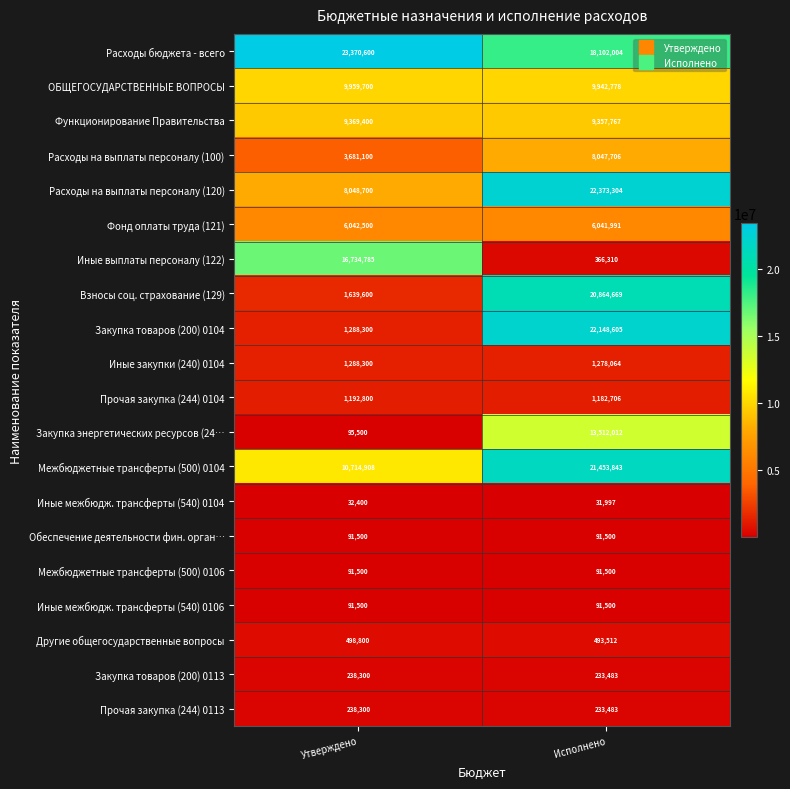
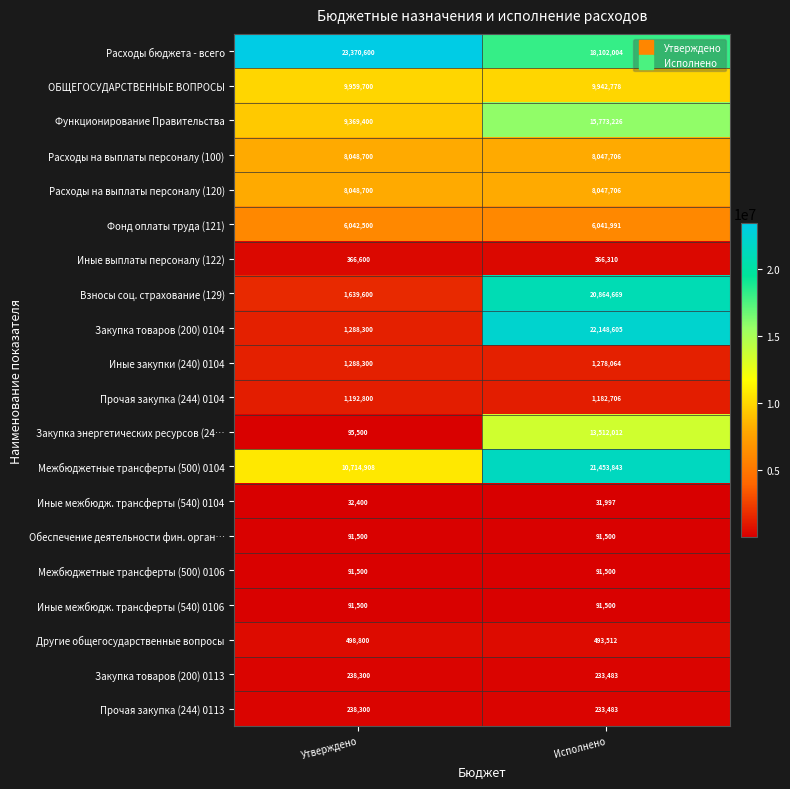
  {
    "Расходы бюджета - всего": {
      "Утверждено": "23,370,600",
      "Исполнено": "18,102,004"
    },
    "ОБЩЕГОСУДАРСТВЕННЫЕ ВОПРОСЫ": {
      "Утверждено": "9,959,700",
      "Исполнено": "9,942,778"
    },
    "Функционирование Правительства": {
      "Утверждено": "9,369,400",
-     "Исполнено": "9,357,767"
+     "Исполнено": "15,773,226"
    },
    "Расходы на выплаты персоналу (100)": {
-     "Утверждено": "3,681,100",
+     "Утверждено": "8,048,700",
      "Исполнено": "8,047,706"
    },
    "Расходы на выплаты персоналу (120)": {
      "Утверждено": "8,048,700",
-     "Исполнено": "22,373,304"
+     "Исполнено": "8,047,706"
    },
    "Фонд оплаты труда (121)": {
      "Утверждено": "6,042,500",
      "Исполнено": "6,041,991"
    },
    "Иные выплаты персоналу (122)": {
-     "Утверждено": "16,734,785",
+     "Утверждено": "366,600",
      "Исполнено": "366,310"
    },
    "Взносы соц. страхование (129)": {
      "Утверждено": "1,639,600",
      "Исполнено": "20,864,669"
    },
    "Закупка товаров (200) 0104": {
      "Утверждено": "1,288,300",
      "Исполнено": "22,148,605"
    },
    "Иные закупки (240) 0104": {
      "Утверждено": "1,288,300",
      "Исполнено": "1,278,064"
    },
    "Прочая закупка (244) 0104": {
      "Утверждено": "1,192,800",
      "Исполнено": "1,182,706"
    },
    "Закупка энергетических ресурсов (24…": {
      "Утверждено": "95,500",
      "Исполнено": "13,512,012"
    },
    "Межбюджетные трансферты (500) 0104": {
      "Утверждено": "10,714,908",
      "Исполнено": "21,453,843"
    },
    "Иные межбюдж. трансферты (540) 0104": {
      "Утверждено": "32,400",
      "Исполнено": "31,997"
    },
    "Обеспечение деятельности фин. орган…": {
      "Утверждено": "91,500",
      "Исполнено": "91,500"
    },
    "Межбюджетные трансферты (500) 0106": {
      "Утверждено": "91,500",
      "Исполнено": "91,500"
    },
    "Иные межбюдж. трансферты (540) 0106": {
      "Утверждено": "91,500",
      "Исполнено": "91,500"
    },
    "Другие общегосударственные вопросы": {
      "Утверждено": "498,800",
      "Исполнено": "493,512"
    },
    "Закупка товаров (200) 0113": {
      "Утверждено": "238,300",
      "Исполнено": "233,483"
    },
    "Прочая закупка (244) 0113": {
      "Утверждено": "238,300",
      "Исполнено": "233,483"
    }
  }
